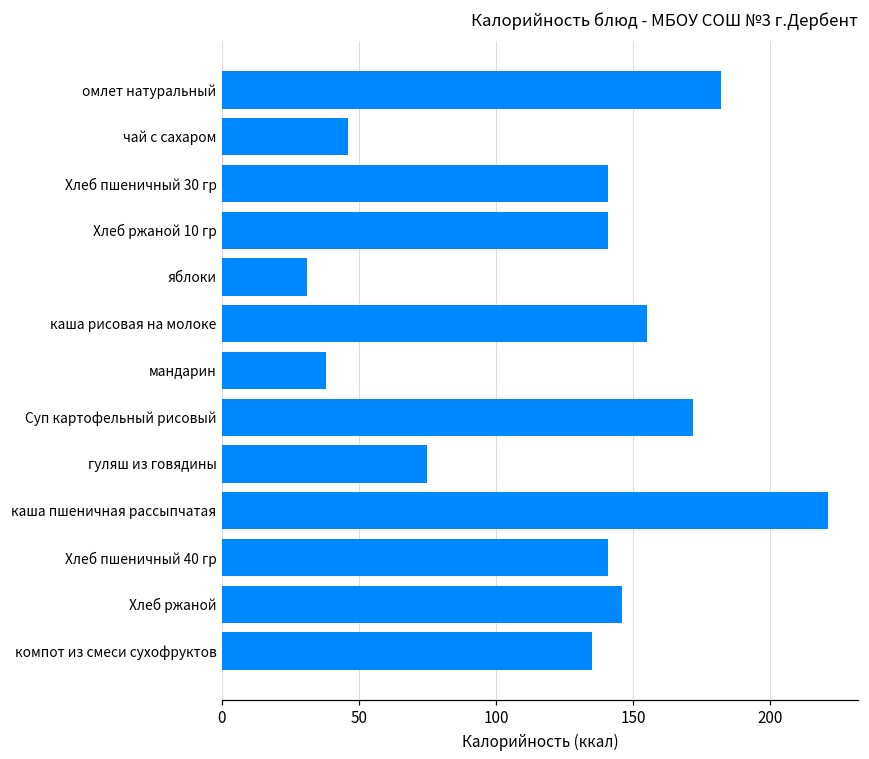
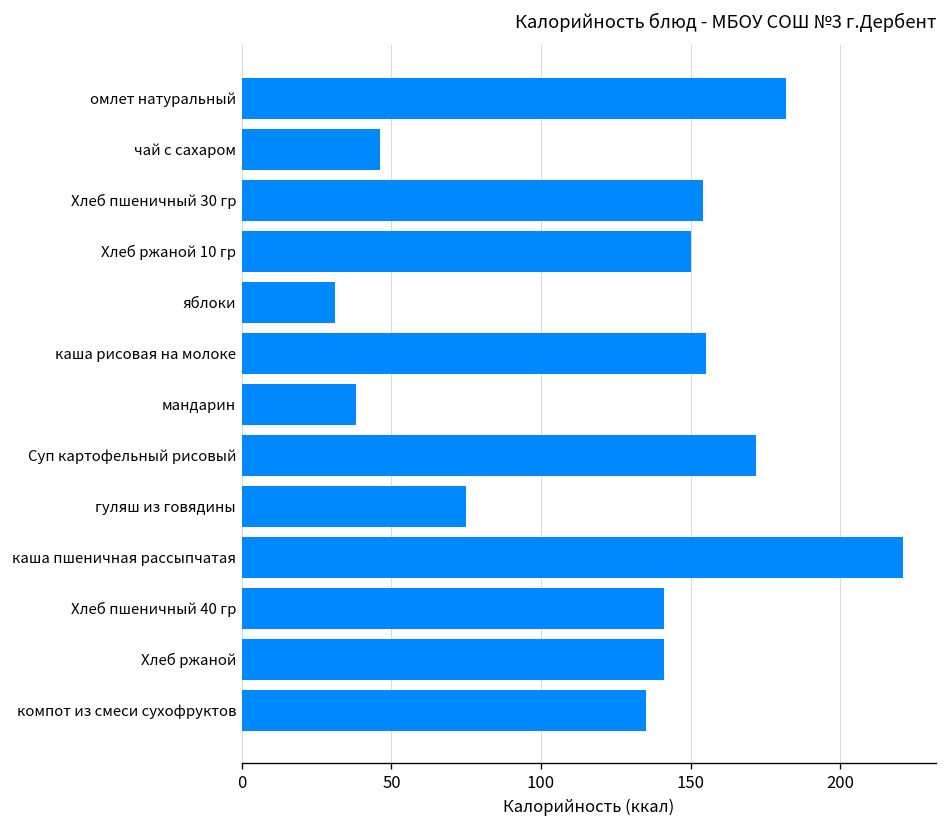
  {
    "омлет натуральный": 182,
    "чай с сахаром": 46,
-   "Хлеб пшеничный 30 гр": 141,
-   "Хлеб ржаной 10 гр": 141,
+   "Хлеб пшеничный 30 гр": 154,
+   "Хлеб ржаной 10 гр": 150,
    "яблоки": 31,
    "каша рисовая на молоке": 155,
    "мандарин": 38,
    "Суп картофельный рисовый": 172,
    "гуляш из говядины": 75,
    "каша пшеничная рассыпчатая": 221,
    "Хлеб пшеничный 40 гр": 141,
-   "Хлеб ржаной": 146,
+   "Хлеб ржаной": 141,
    "компот из смеси сухофруктов": 135
  }
